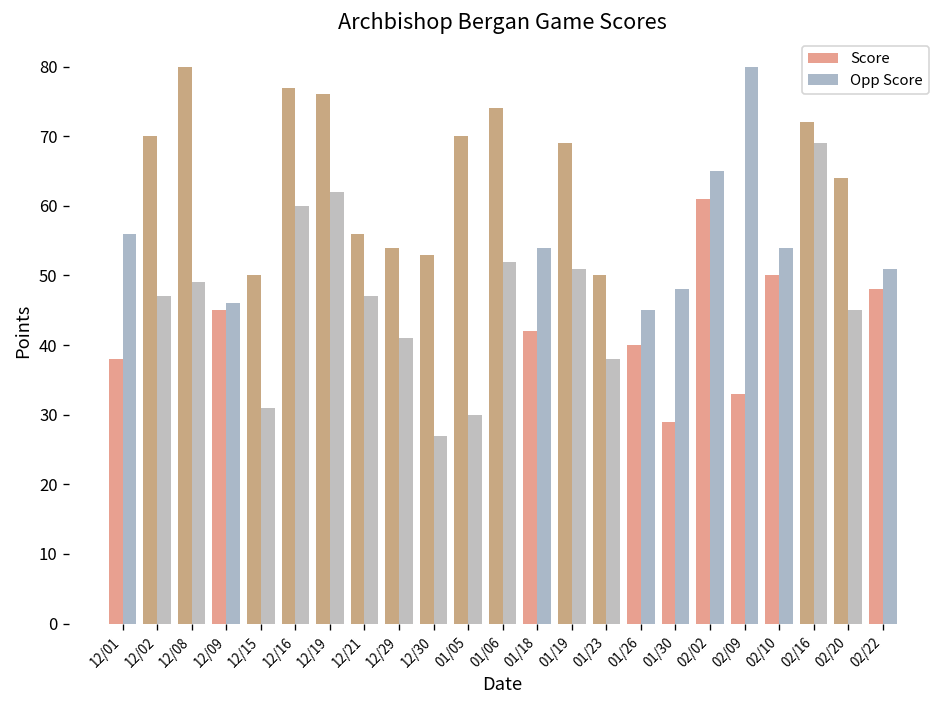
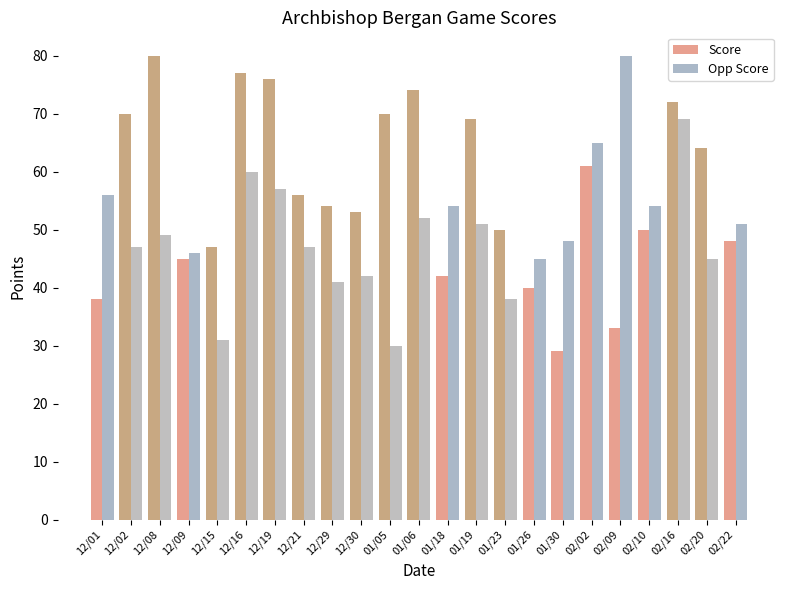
  {
    "Score": {
      "12/01": 38,
      "12/02": 70,
      "12/08": 80,
      "12/09": 45,
-     "12/15": 50,
+     "12/15": 47,
      "12/16": 77,
      "12/19": 76,
      "12/21": 56,
      "12/29": 54,
      "12/30": 53,
      "01/05": 70,
      "01/06": 74,
      "01/18": 42,
      "01/19": 69,
      "01/23": 50,
      "01/26": 40,
      "01/30": 29,
      "02/02": 61,
      "02/09": 33,
      "02/10": 50,
      "02/16": 72,
      "02/20": 64,
      "02/22": 48
    },
    "Opp Score": {
      "12/01": 56,
      "12/02": 47,
      "12/08": 49,
      "12/09": 46,
      "12/15": 31,
      "12/16": 60,
-     "12/19": 62,
+     "12/19": 57,
      "12/21": 47,
      "12/29": 41,
-     "12/30": 27,
+     "12/30": 42,
      "01/05": 30,
      "01/06": 52,
      "01/18": 54,
      "01/19": 51,
      "01/23": 38,
      "01/26": 45,
      "01/30": 48,
      "02/02": 65,
      "02/09": 80,
      "02/10": 54,
      "02/16": 69,
      "02/20": 45,
      "02/22": 51
    }
  }
